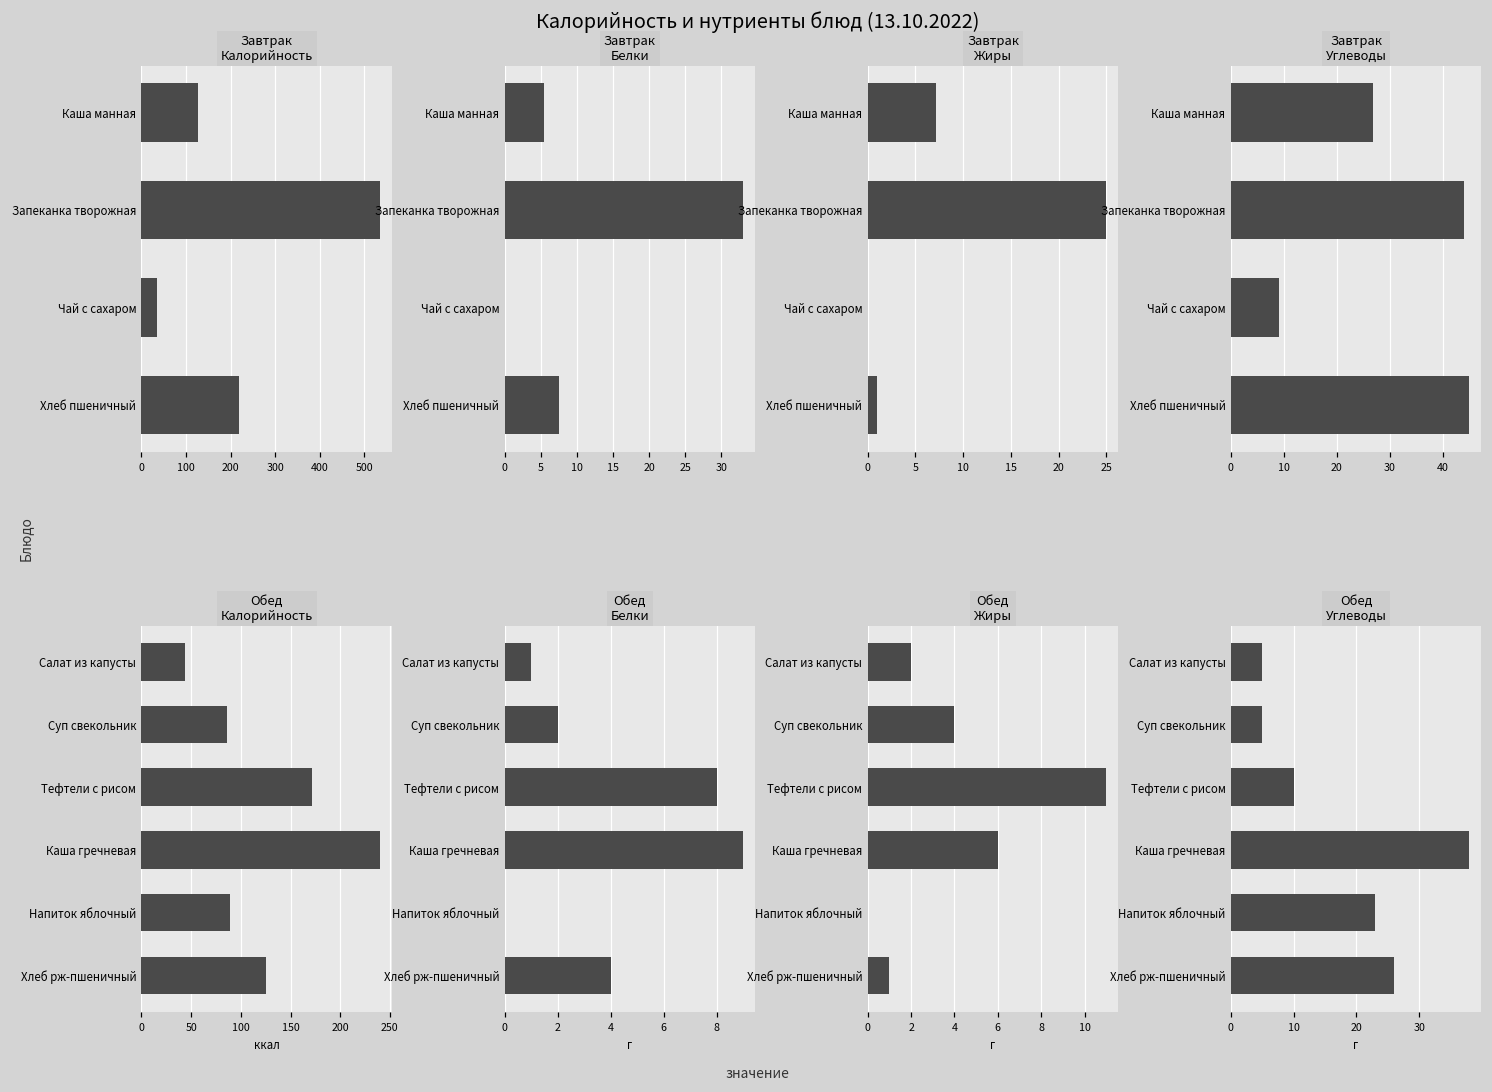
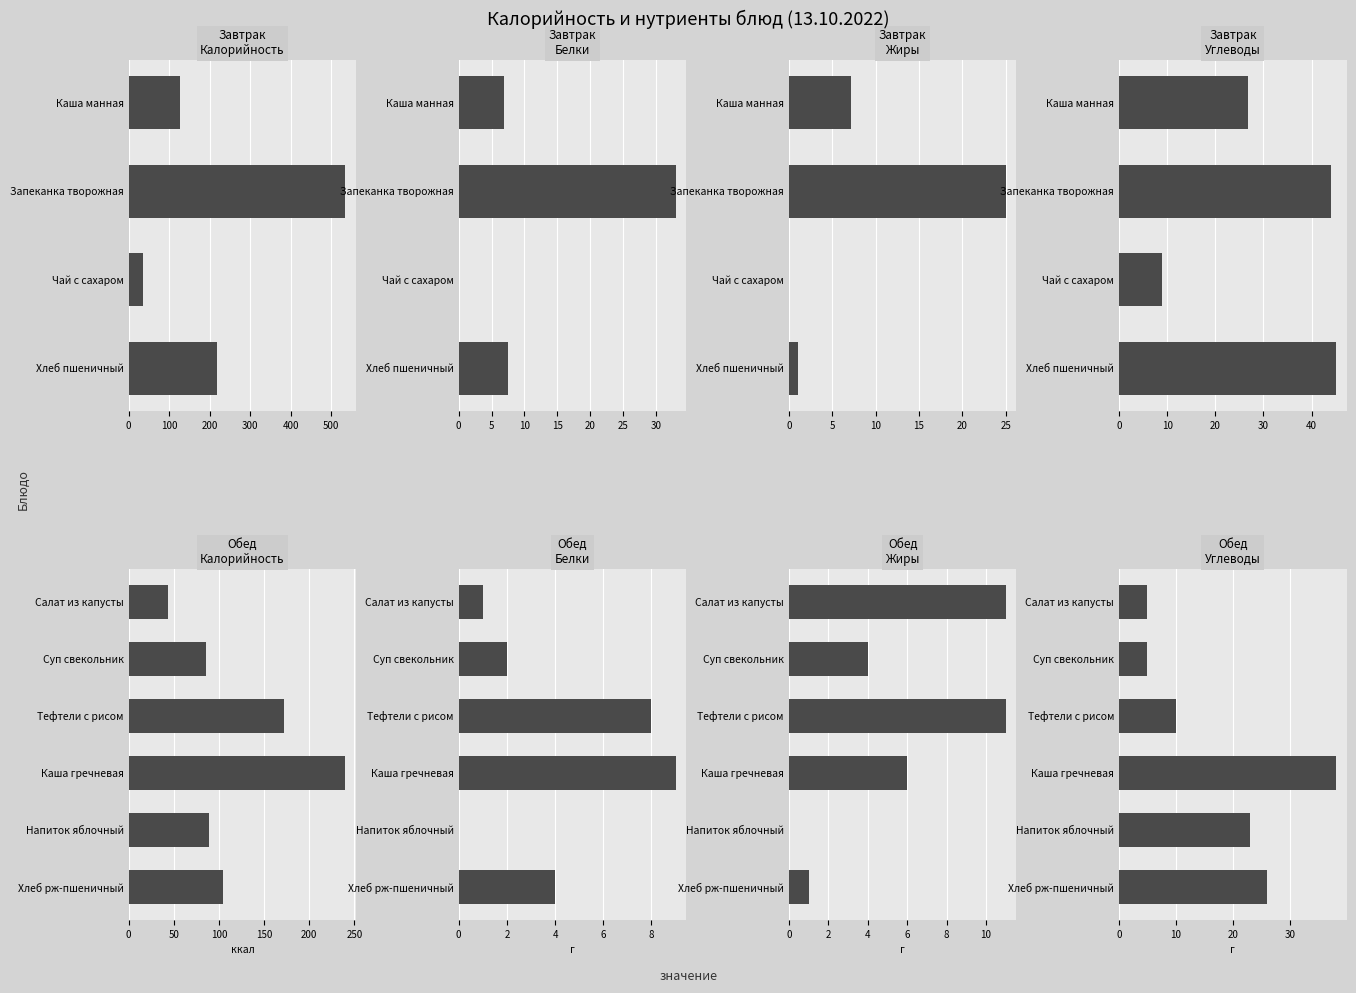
  {
    "Завтрак Калорийность": {
      "Каша манная": 130,
      "Запеканка творожная": 540,
      "Чай с сахаром": 40,
      "Хлеб пшеничный": 220
    },
    "Завтрак Белки": {
-     "Каша манная": 5,
+     "Каша манная": 7,
      "Запеканка творожная": 33,
      "Чай с сахаром": 0,
      "Хлеб пшеничный": 8
    },
    "Завтрак Жиры": {
      "Каша манная": 7,
      "Запеканка творожная": 25,
      "Чай с сахаром": 0,
      "Хлеб пшеничный": 1
    },
    "Завтрак Углеводы": {
      "Каша манная": 27,
      "Запеканка творожная": 44,
      "Чай с сахаром": 9,
      "Хлеб пшеничный": 45
    },
    "Обед Калорийность": {
      "Салат из капусты": 40,
      "Суп свекольник": 90,
      "Тефтели с рисом": 170,
      "Каша гречневая": 240,
      "Напиток яблочный": 90,
-     "Хлеб рж-пшеничный": 130
+     "Хлеб рж-пшеничный": 100
    },
    "Обед Белки": {
      "Салат из капусты": 1.0,
      "Суп свекольник": 2.0,
      "Тефтели с рисом": 8.0,
      "Каша гречневая": 9.0,
      "Напиток яблочный": 0.0,
      "Хлеб рж-пшеничный": 4.0
    },
    "Обед Жиры": {
-     "Салат из капусты": 2,
+     "Салат из капусты": 11,
      "Суп свекольник": 4,
      "Тефтели с рисом": 11,
      "Каша гречневая": 6,
      "Напиток яблочный": 0,
      "Хлеб рж-пшеничный": 1
    },
    "Обед Углеводы": {
      "Салат из капусты": 5,
      "Суп свекольник": 5,
      "Тефтели с рисом": 10,
      "Каша гречневая": 38,
      "Напиток яблочный": 23,
      "Хлеб рж-пшеничный": 26
    }
  }
